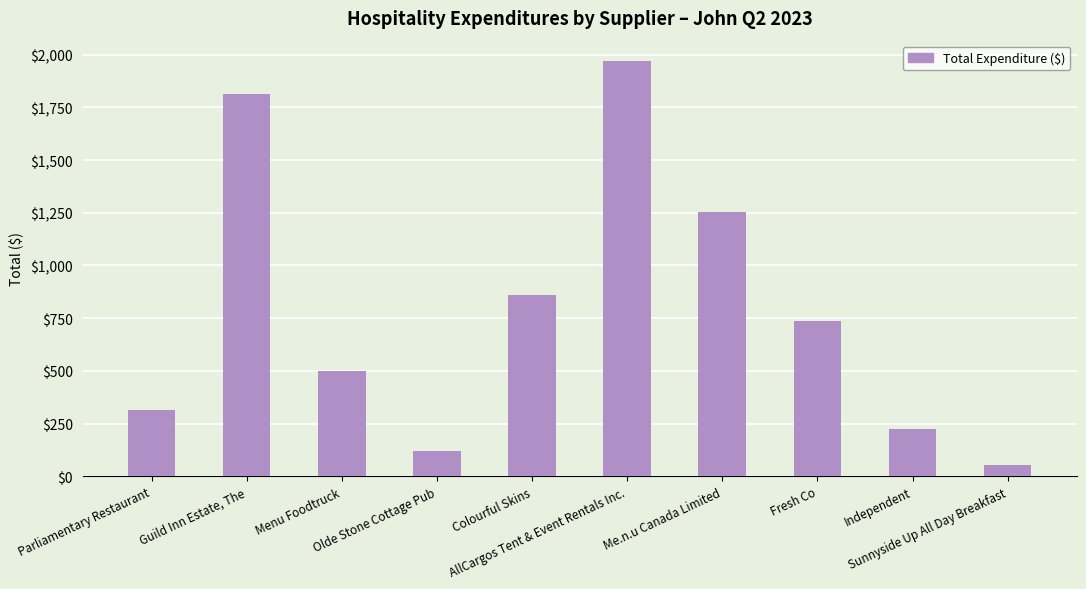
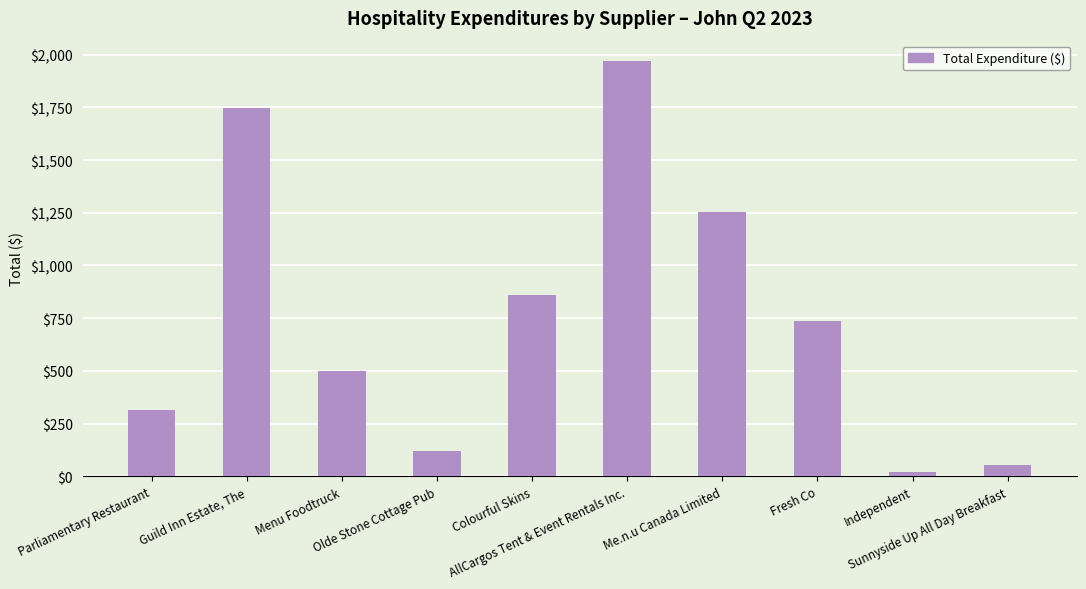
  {
    "Parliamentary Restaurant": "$320",
-   "Guild Inn Estate, The": "$1,810",
+   "Guild Inn Estate, The": "$1,750",
    "Menu Foodtruck": "$500",
    "Olde Stone Cottage Pub": "$120",
    "Colourful Skins": "$860",
    "AllCargos Tent & Event Rentals Inc.": "$1,970",
    "Me.n.u Canada Limited": "$1,250",
    "Fresh Co": "$730",
-   "Independent": "$220",
+   "Independent": "$20",
    "Sunnyside Up All Day Breakfast": "$50"
  }
